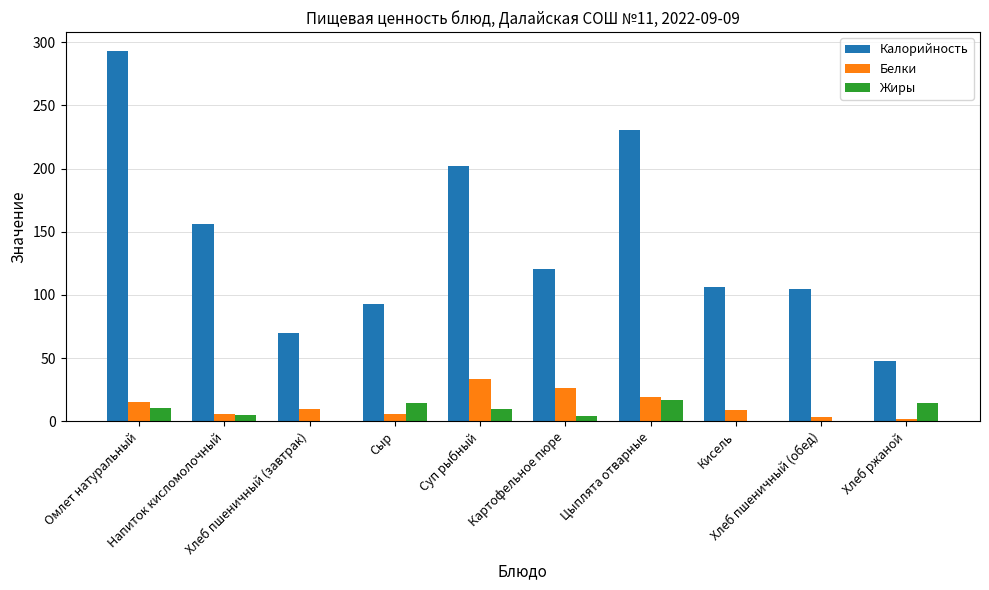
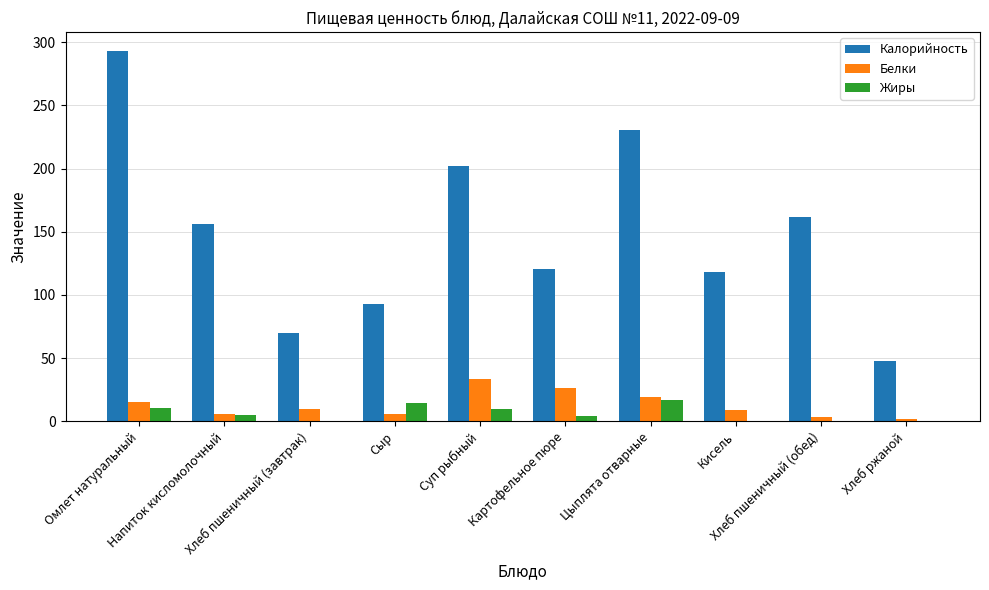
  {
    "Калорийность": {
      "Омлет натуральный": 293,
      "Напиток кисломолочный": 156,
      "Хлеб пшеничный (завтрак)": 70,
      "Сыр": 93,
      "Суп рыбный": 202,
      "Картофельное пюре": 120,
      "Цыплята отварные": 231,
-     "Кисель": 106,
-     "Хлеб пшеничный (обед)": 105,
+     "Кисель": 119,
+     "Хлеб пшеничный (обед)": 162,
      "Хлеб ржаной": 48
    },
    "Белки": {
      "Омлет натуральный": 16,
      "Напиток кисломолочный": 6,
      "Хлеб пшеничный (завтрак)": 9,
      "Сыр": 6,
      "Суп рыбный": 33,
      "Картофельное пюре": 26,
      "Цыплята отварные": 19,
      "Кисель": 9,
      "Хлеб пшеничный (обед)": 3
    },
    "Жиры": {
      "Омлет натуральный": 11,
      "Напиток кисломолочный": 5,
      "Сыр": 15,
      "Суп рыбный": 10,
      "Картофельное пюре": 5,
      "Цыплята отварные": 17,
      "Кисель": 0,
-     "Хлеб ржаной": 14
+     "Хлеб ржаной": 0
    }
  }
